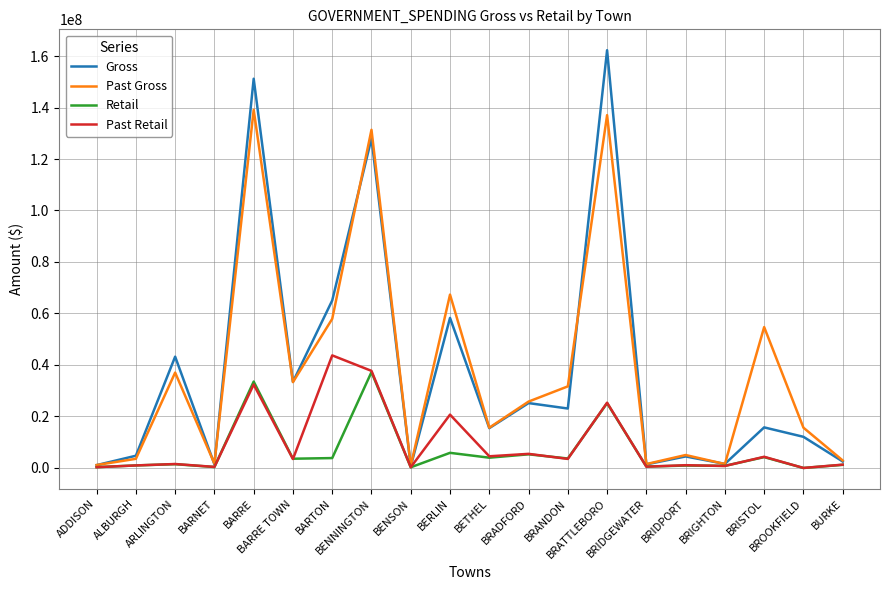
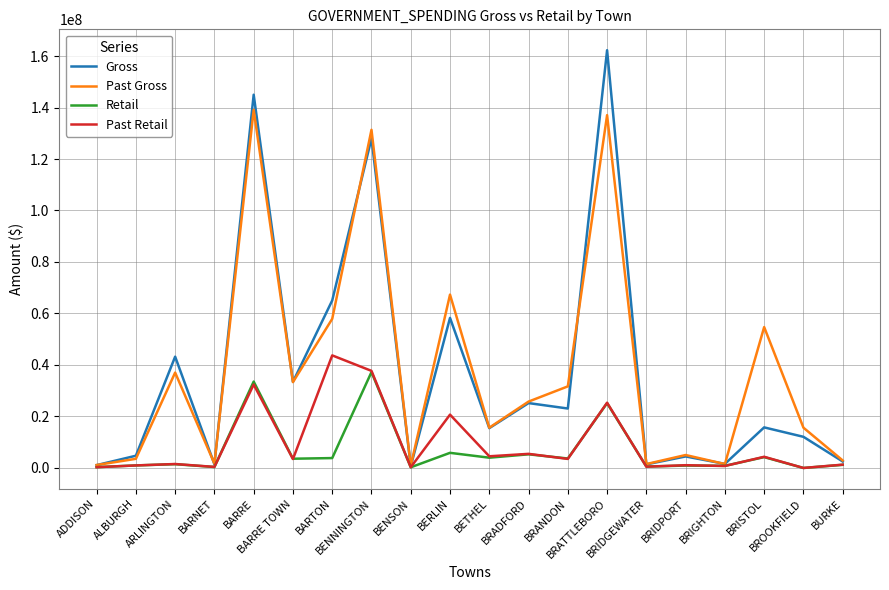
  {
    "Gross": {
      "ALBURGH": 5000000,
      "ARLINGTON": 43000000,
-     "BARRE": 151000000,
+     "BARRE": 145000000,
      "BARTON": 65000000,
      "BENNINGTON": 128000000,
      "BERLIN": 58000000,
      "BRANDON": 23000000,
      "BRATTLEBORO": 162000000,
      "BRISTOL": 16000000,
      "BROOKFIELD": 12000000
    },
    "Past Gross": {
      "ALBURGH": 4000000,
      "ARLINGTON": 37000000,
      "BARRE": 139000000,
      "BARTON": 58000000,
      "BENNINGTON": 131000000,
      "BERLIN": 67000000,
      "BRANDON": 32000000,
      "BRATTLEBORO": 137000000,
      "BRISTOL": 55000000,
      "BROOKFIELD": 16000000
    },
    "Retail": {
      "BARRE": 34000000,
      "BARTON": 4000000,
      "BERLIN": 6000000
    },
    "Past Retail": {
      "BARRE": 32000000,
      "BARTON": 44000000,
      "BERLIN": 21000000
    }
  }
